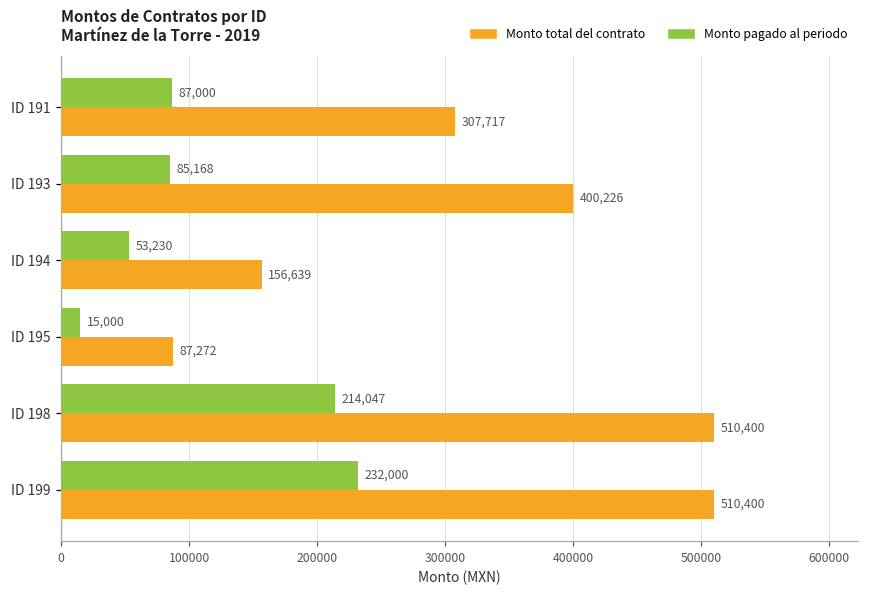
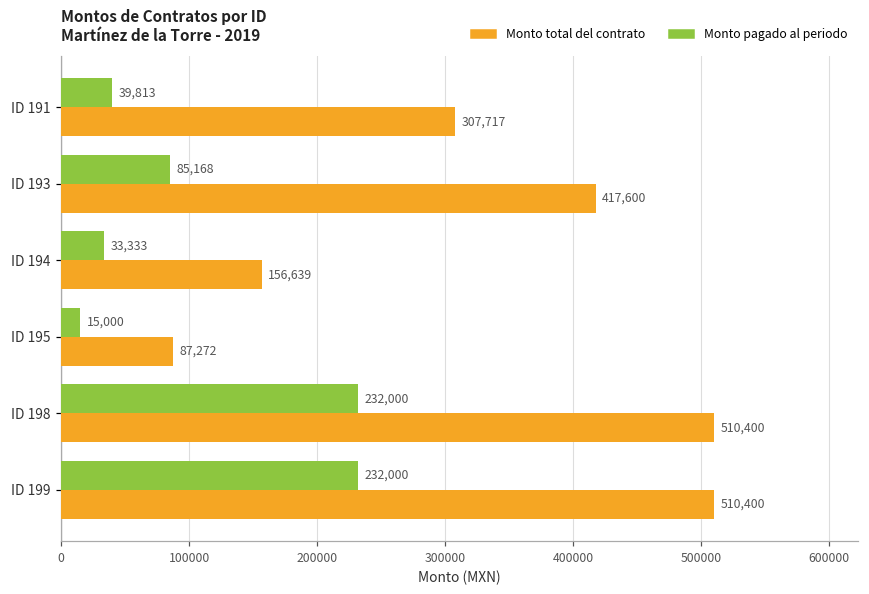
  {
    "Monto total del contrato": {
      "ID 191": "307,717",
-     "ID 193": "400,226",
+     "ID 193": "417,600",
      "ID 194": "156,639",
      "ID 195": "87,272",
      "ID 198": "510,400",
      "ID 199": "510,400"
    },
    "Monto pagado al periodo": {
-     "ID 191": "87,000",
+     "ID 191": "39,813",
      "ID 193": "85,168",
-     "ID 194": "53,230",
+     "ID 194": "33,333",
      "ID 195": "15,000",
-     "ID 198": "214,047",
+     "ID 198": "232,000",
      "ID 199": "232,000"
    }
  }
